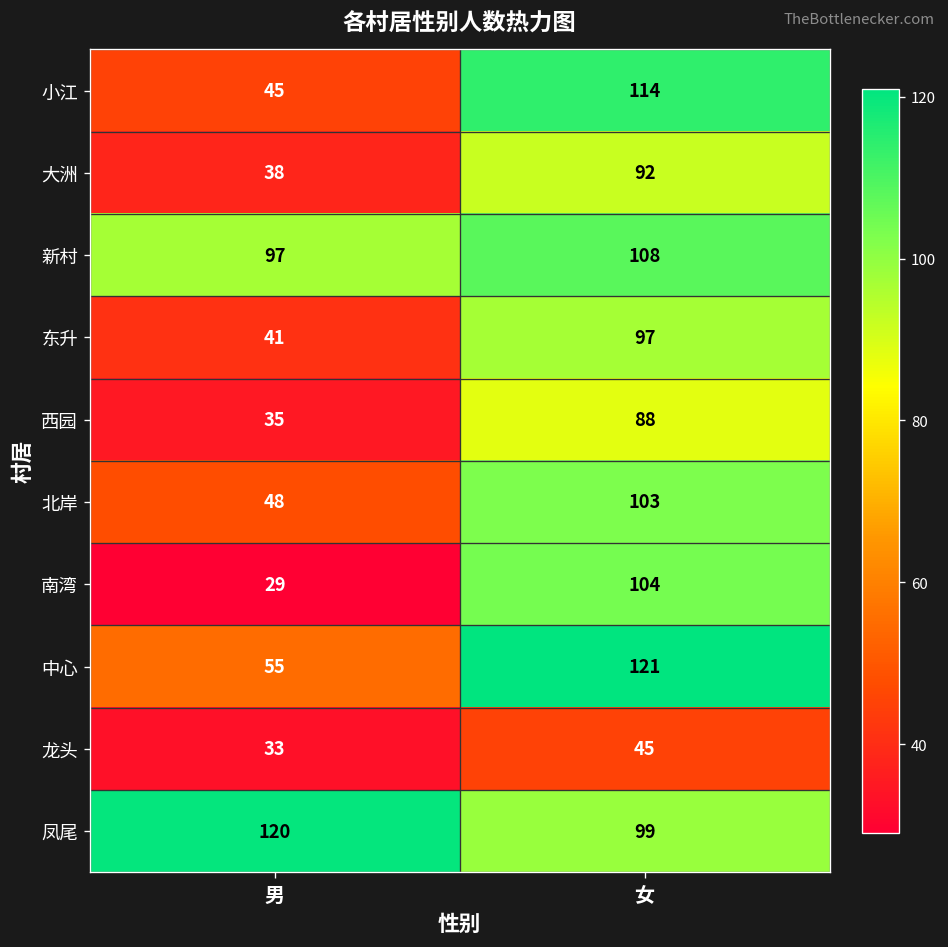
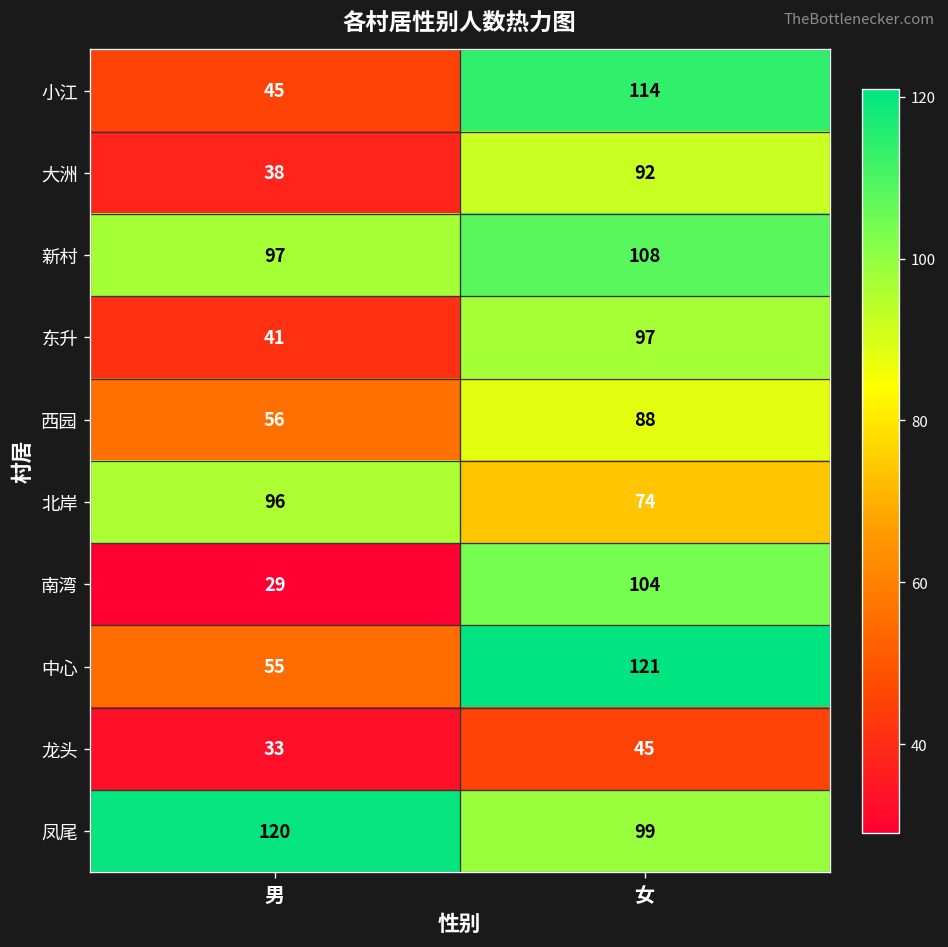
  {
    "小江": {
      "男": 45,
      "女": 114
    },
    "大洲": {
      "男": 38,
      "女": 92
    },
    "新村": {
      "男": 97,
      "女": 108
    },
    "东升": {
      "男": 41,
      "女": 97
    },
    "西园": {
-     "男": 35,
+     "男": 56,
      "女": 88
    },
    "北岸": {
-     "男": 48,
-     "女": 103
+     "男": 96,
+     "女": 74
    },
    "南湾": {
      "男": 29,
      "女": 104
    },
    "中心": {
      "男": 55,
      "女": 121
    },
    "龙头": {
      "男": 33,
      "女": 45
    },
    "凤尾": {
      "男": 120,
      "女": 99
    }
  }
